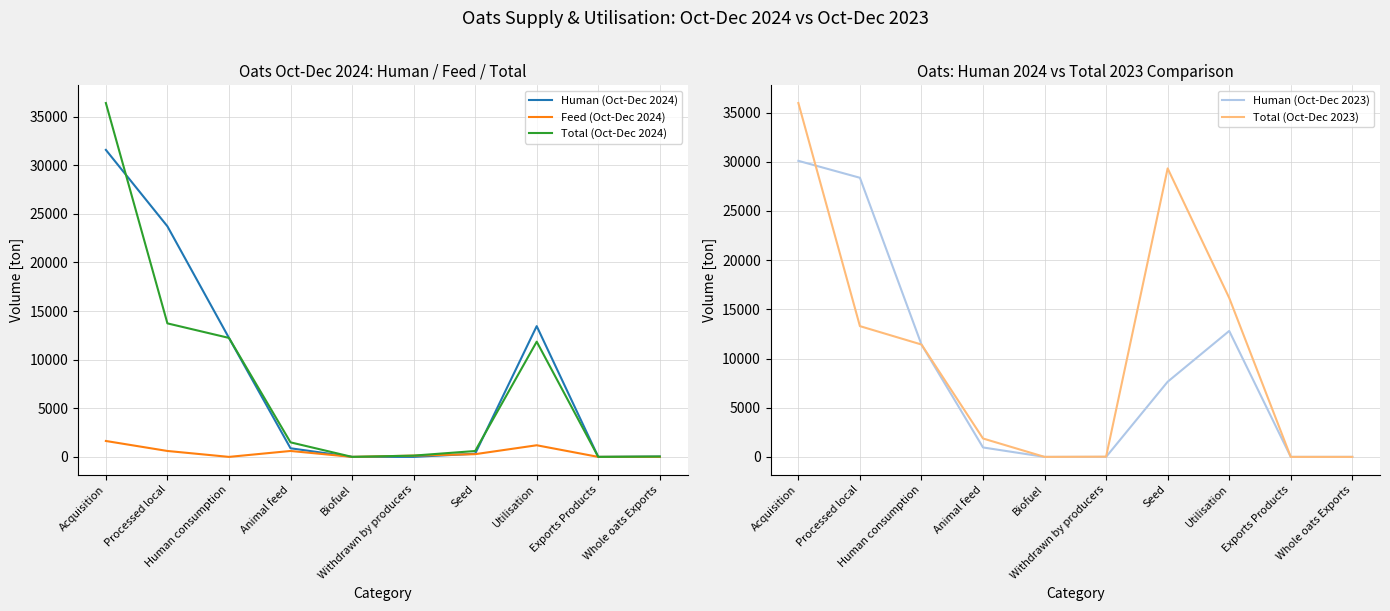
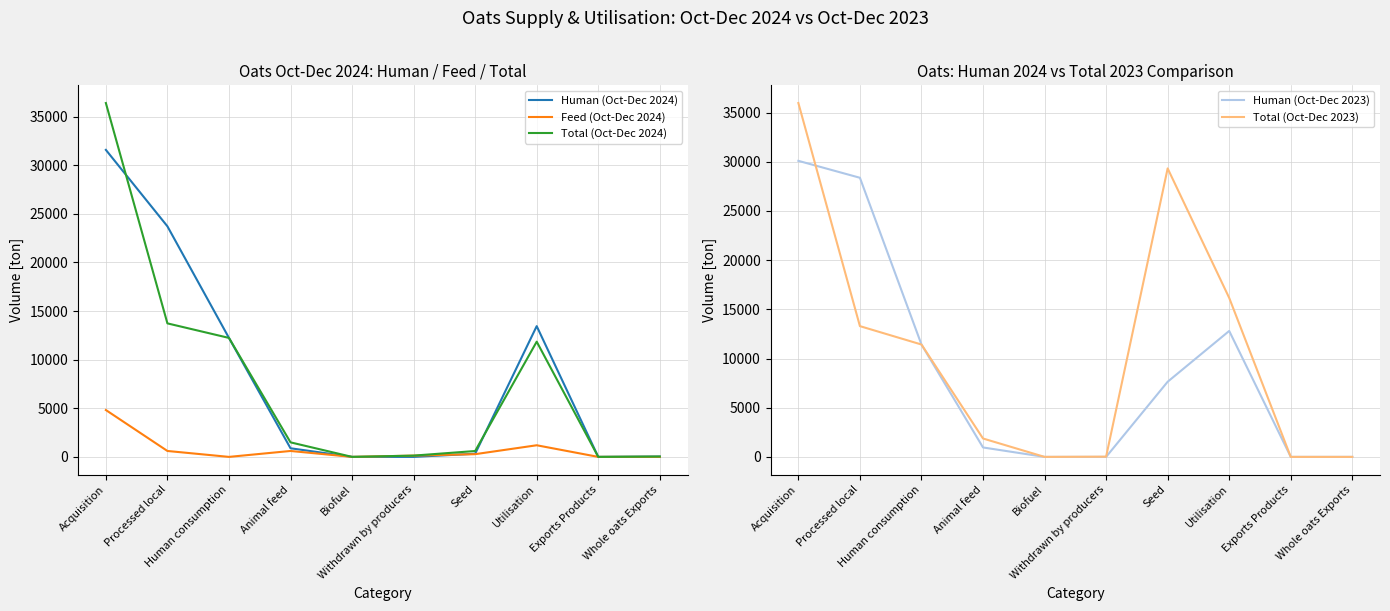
  {
    "Oats Oct-Dec 2024: Human / Feed / Total": {
      "Human (Oct-Dec 2024)": {
        "Acquisition": 32000,
        "Processed local": 24000,
        "Animal feed": 1000,
        "Utilisation": 13000
      },
      "Feed (Oct-Dec 2024)": {
-       "Acquisition": 2000,
+       "Acquisition": 5000,
        "Processed local": 1000,
        "Human consumption": 0,
        "Animal feed": 1000,
        "Utilisation": 1000
      },
      "Total (Oct-Dec 2024)": {
        "Acquisition": 36000,
        "Processed local": 14000,
        "Animal feed": 1000,
        "Seed": 1000,
        "Utilisation": 12000
      }
    },
    "Oats: Human 2024 vs Total 2023 Comparison": {
      "Human (Oct-Dec 2023)": {
        "Acquisition": 30000,
        "Processed local": 28000,
        "Animal feed": 1000,
        "Seed": 8000,
        "Utilisation": 13000
      },
      "Total (Oct-Dec 2023)": {
        "Acquisition": 36000,
        "Processed local": 13000,
        "Animal feed": 2000,
        "Seed": 29000,
        "Utilisation": 16000
      }
    }
  }
